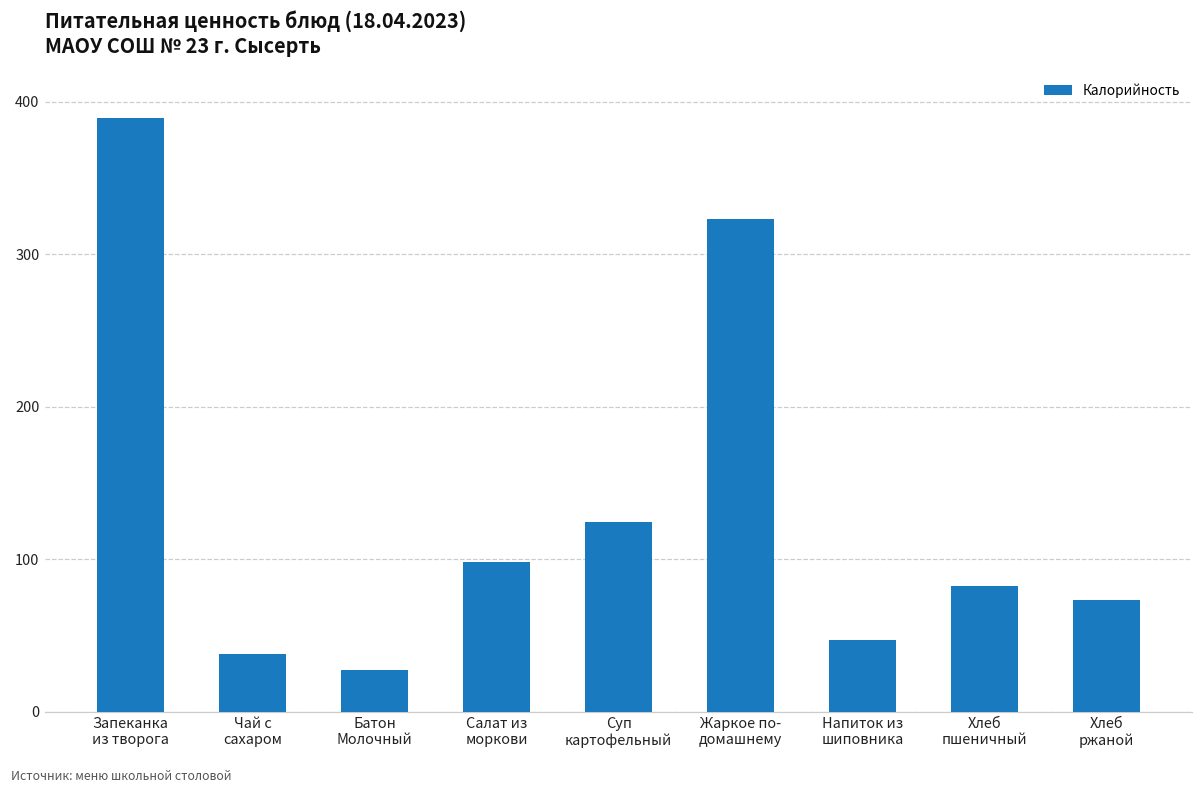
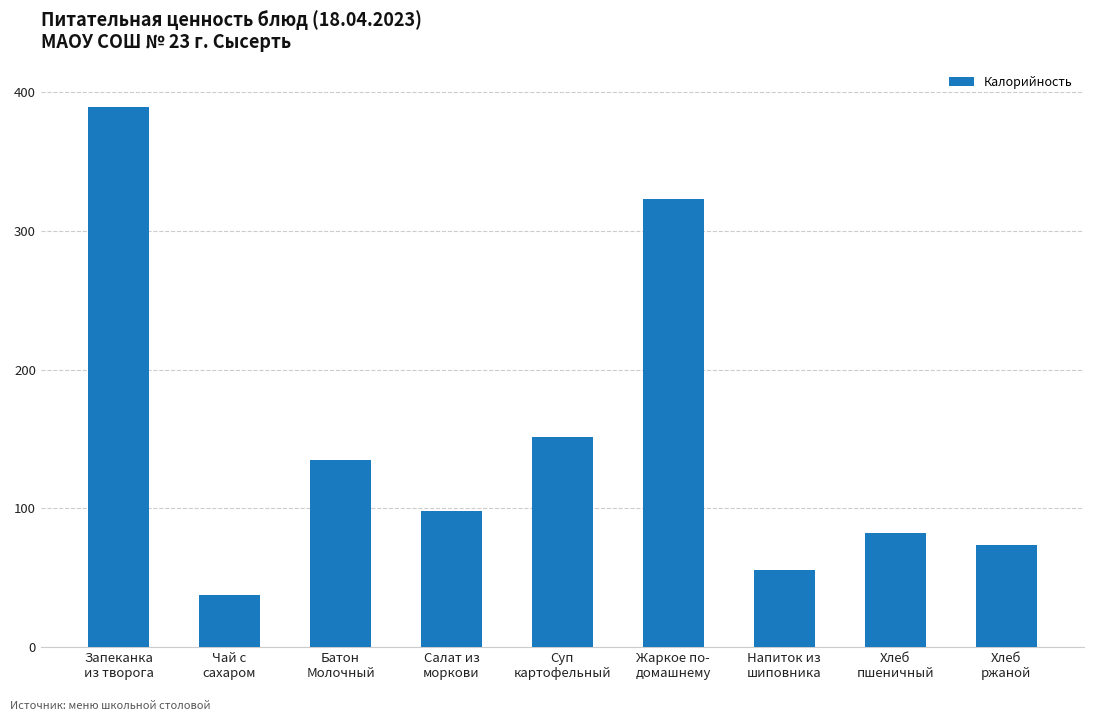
  {
    "Запеканка из творога": 389,
    "Чай с сахаром": 38,
-   "Батон Молочный": 27,
+   "Батон Молочный": 135,
    "Салат из моркови": 98,
-   "Суп картофельный": 124,
+   "Суп картофельный": 151,
    "Жаркое по- домашнему": 323,
-   "Напиток из шиповника": 47,
+   "Напиток из шиповника": 56,
    "Хлеб пшеничный": 83,
    "Хлеб ржаной": 73
  }
